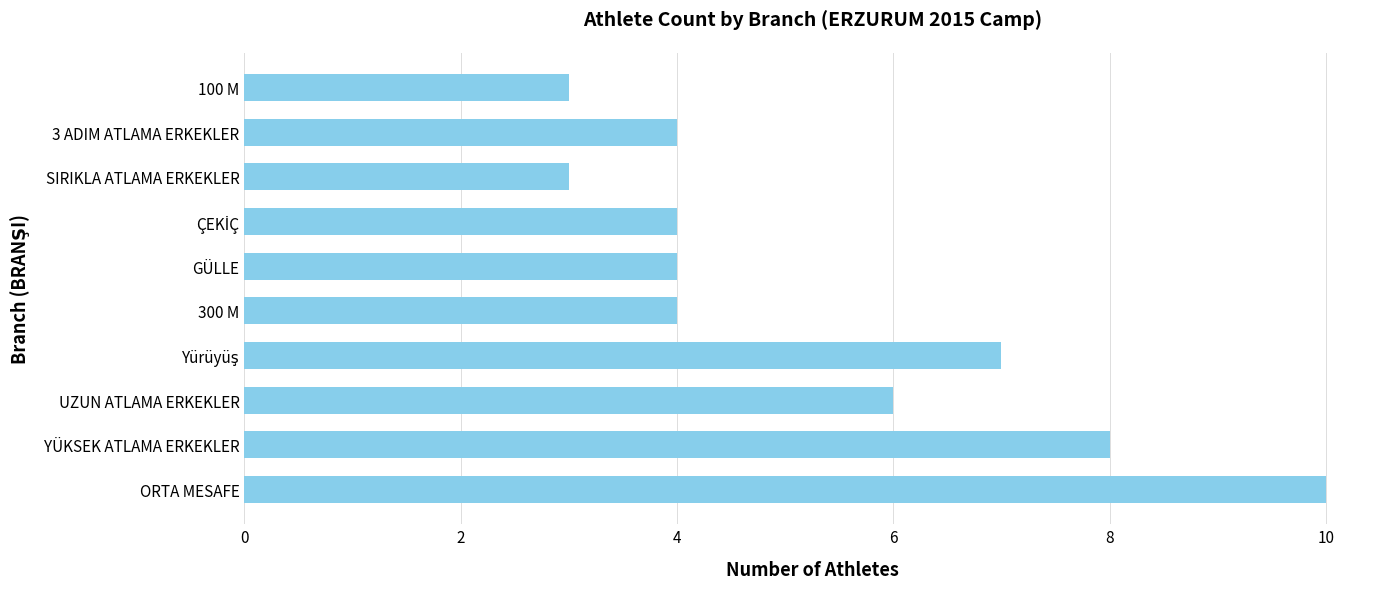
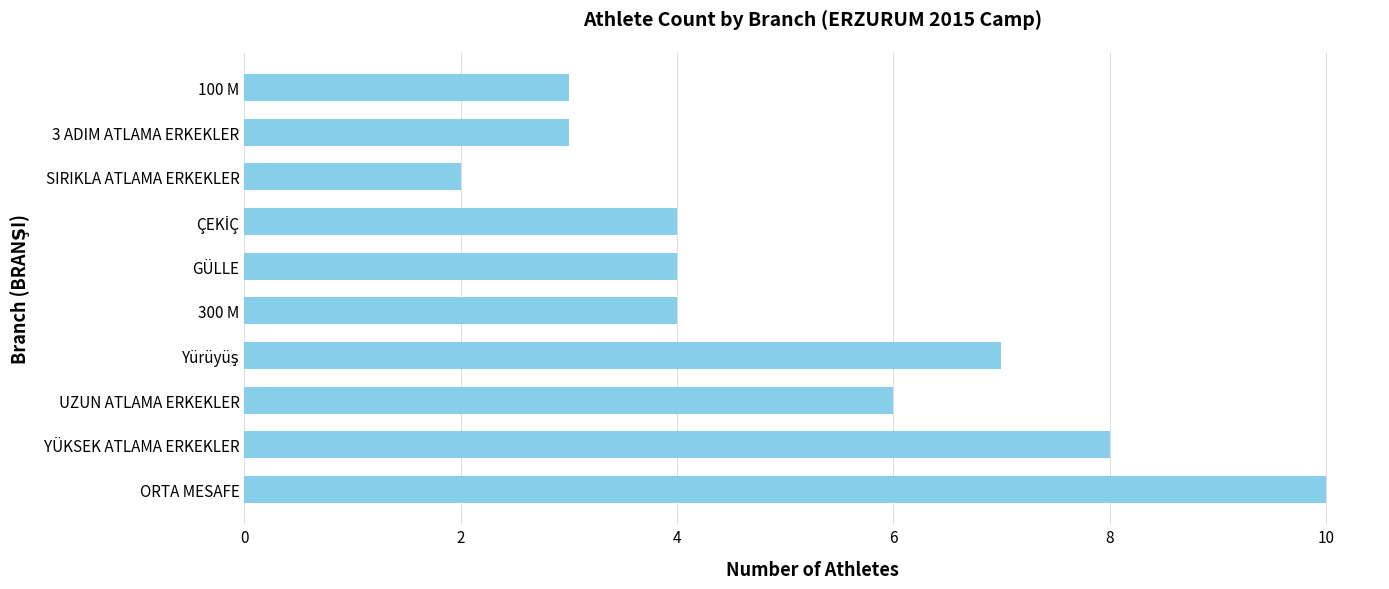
  {
    "100 M": 3,
-   "3 ADIM ATLAMA ERKEKLER": 4,
-   "SIRIKLA ATLAMA ERKEKLER": 3,
+   "3 ADIM ATLAMA ERKEKLER": 3,
+   "SIRIKLA ATLAMA ERKEKLER": 2,
    "ÇEKİÇ": 4,
    "GÜLLE": 4,
    "300 M": 4,
    "Yürüyüş": 7,
    "UZUN ATLAMA ERKEKLER": 6,
    "YÜKSEK ATLAMA ERKEKLER": 8,
    "ORTA MESAFE": 10
  }
